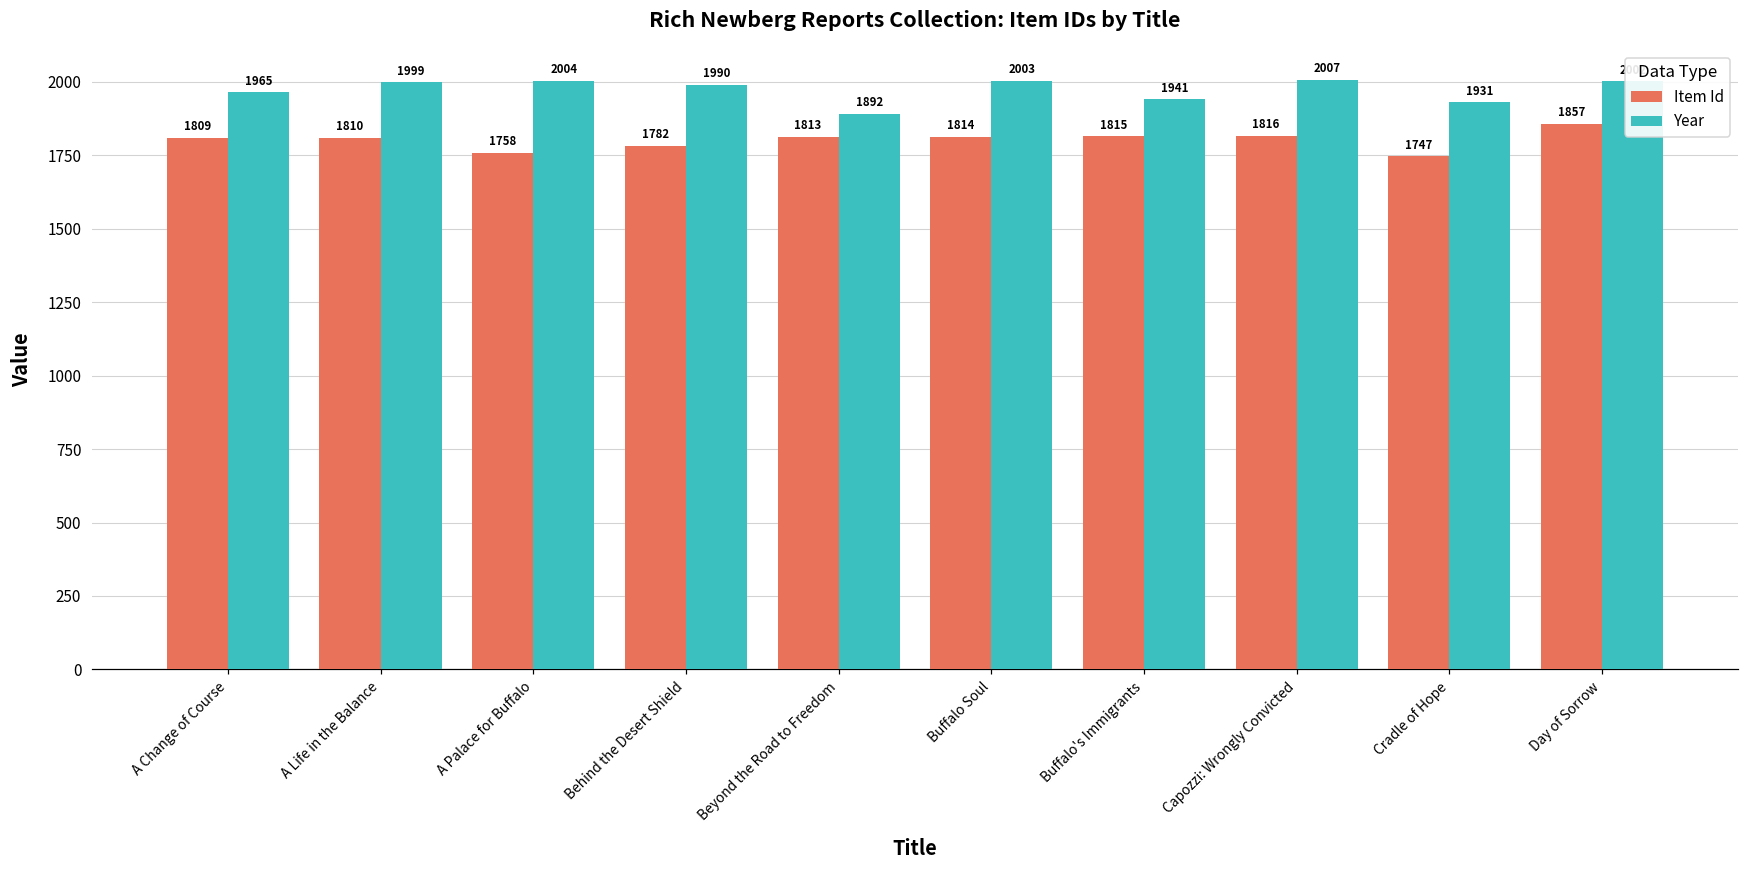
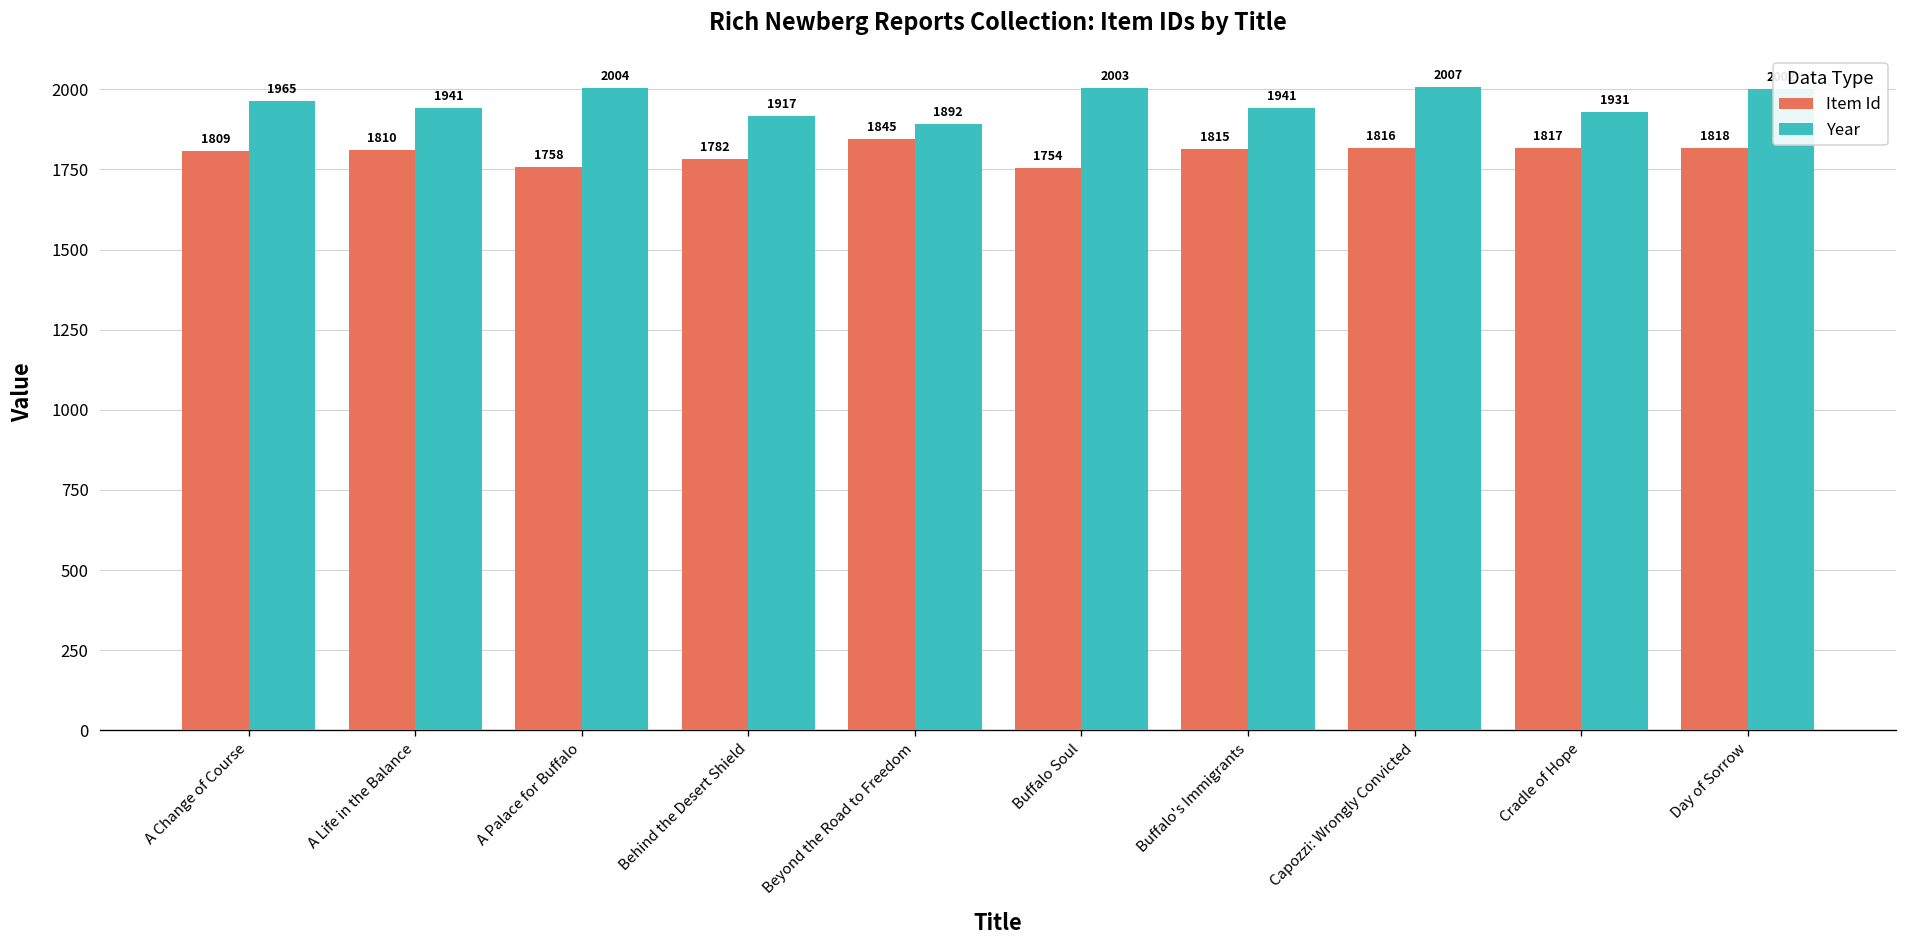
  {
    "Item Id": {
      "A Change of Course": 1809,
      "A Life in the Balance": 1810,
      "A Palace for Buffalo": 1758,
      "Behind the Desert Shield": 1782,
-     "Beyond the Road to Freedom": 1813,
-     "Buffalo Soul": 1814,
+     "Beyond the Road to Freedom": 1845,
+     "Buffalo Soul": 1754,
      "Buffalo's Immigrants": 1815,
      "Capozzi: Wrongly Convicted": 1816,
-     "Cradle of Hope": 1747,
-     "Day of Sorrow": 1857
+     "Cradle of Hope": 1817,
+     "Day of Sorrow": 1818
    },
    "Year": {
      "A Change of Course": 1965,
-     "A Life in the Balance": 1999,
+     "A Life in the Balance": 1941,
      "A Palace for Buffalo": 2004,
-     "Behind the Desert Shield": 1990,
+     "Behind the Desert Shield": 1917,
      "Beyond the Road to Freedom": 1892,
      "Buffalo Soul": 2003,
      "Buffalo's Immigrants": 1941,
      "Capozzi: Wrongly Convicted": 2007,
      "Cradle of Hope": 1931
    }
  }
